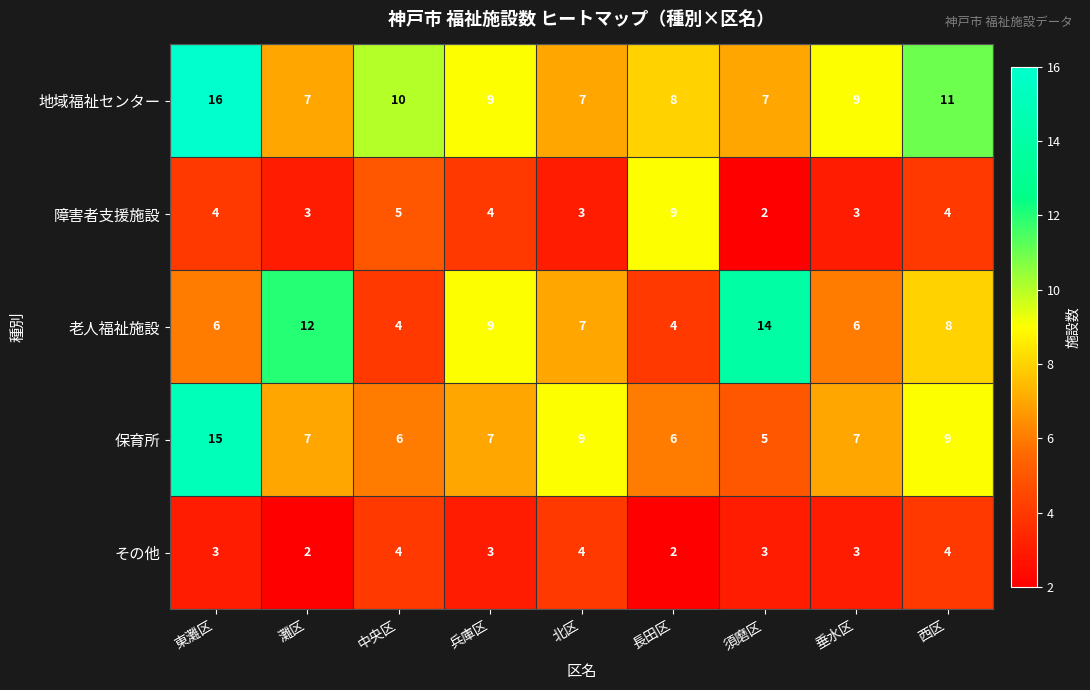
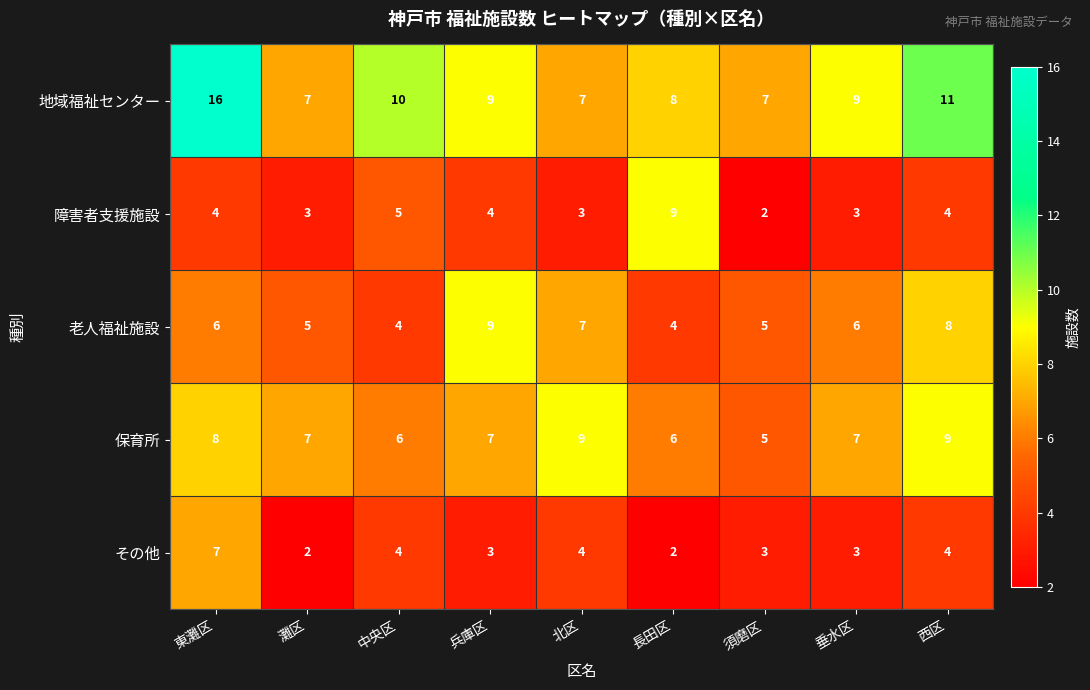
  {
    "地域福祉センター": {
      "東灘区": 16,
      "灘区": 7,
      "中央区": 10,
      "兵庫区": 9,
      "北区": 7,
      "長田区": 8,
      "須磨区": 7,
      "垂水区": 9,
      "西区": 11
    },
    "障害者支援施設": {
      "東灘区": 4,
      "灘区": 3,
      "中央区": 5,
      "兵庫区": 4,
      "北区": 3,
      "長田区": 9,
      "須磨区": 2,
      "垂水区": 3,
      "西区": 4
    },
    "老人福祉施設": {
      "東灘区": 6,
-     "灘区": 12,
+     "灘区": 5,
      "中央区": 4,
      "兵庫区": 9,
      "北区": 7,
      "長田区": 4,
-     "須磨区": 14,
+     "須磨区": 5,
      "垂水区": 6,
      "西区": 8
    },
    "保育所": {
-     "東灘区": 15,
+     "東灘区": 8,
      "灘区": 7,
      "中央区": 6,
      "兵庫区": 7,
      "北区": 9,
      "長田区": 6,
      "須磨区": 5,
      "垂水区": 7,
      "西区": 9
    },
    "その他": {
-     "東灘区": 3,
+     "東灘区": 7,
      "灘区": 2,
      "中央区": 4,
      "兵庫区": 3,
      "北区": 4,
      "長田区": 2,
      "須磨区": 3,
      "垂水区": 3,
      "西区": 4
    }
  }
